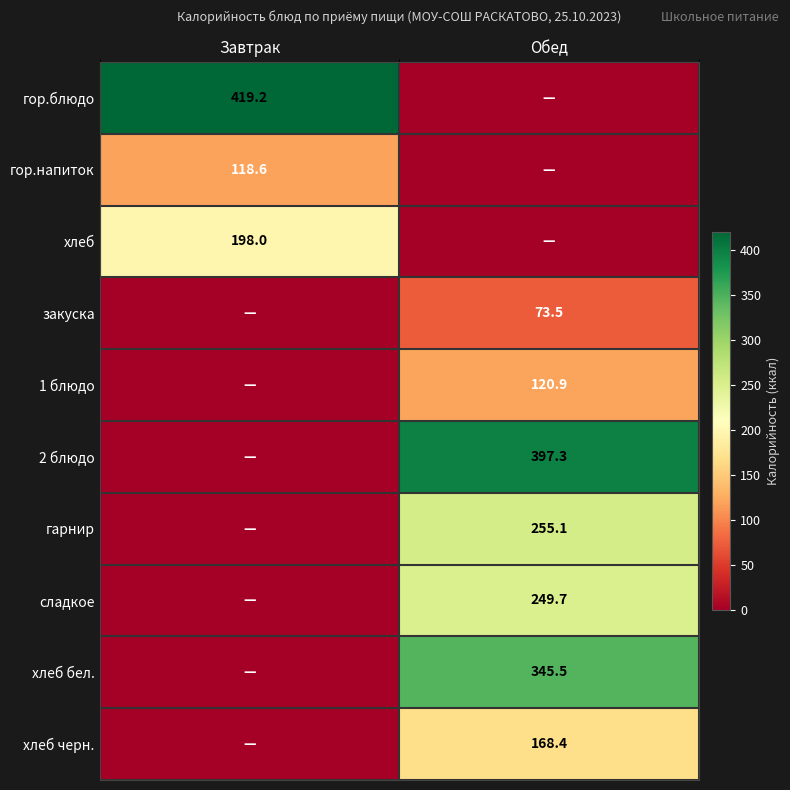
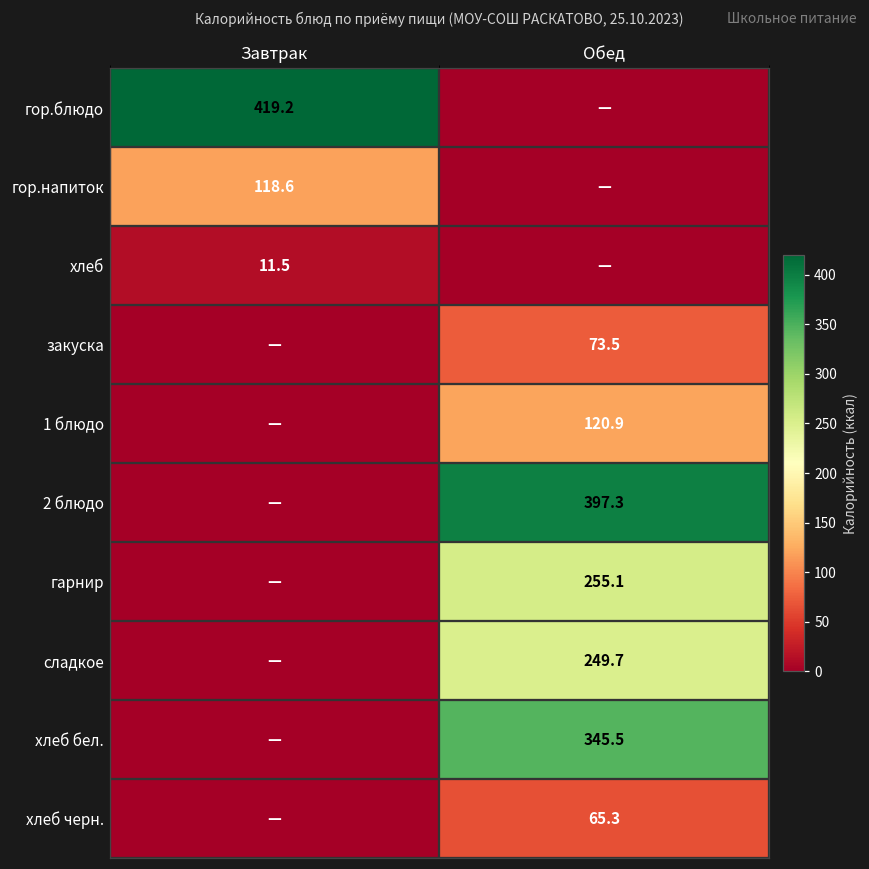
  {
    "гор.блюдо": {
      "Завтрак": 419.2
    },
    "гор.напиток": {
      "Завтрак": 118.6
    },
    "хлеб": {
-     "Завтрак": 198.0
+     "Завтрак": 11.5
    },
    "закуска": {
      "Обед": 73.5
    },
    "1 блюдо": {
      "Обед": 120.9
    },
    "2 блюдо": {
      "Обед": 397.3
    },
    "гарнир": {
      "Обед": 255.1
    },
    "сладкое": {
      "Обед": 249.7
    },
    "хлеб бел.": {
      "Обед": 345.5
    },
    "хлеб черн.": {
-     "Обед": 168.4
+     "Обед": 65.3
    }
  }
